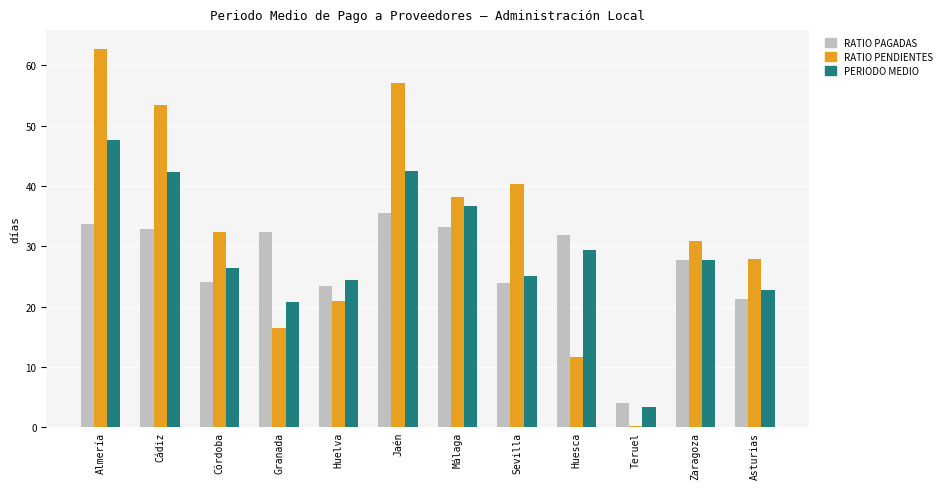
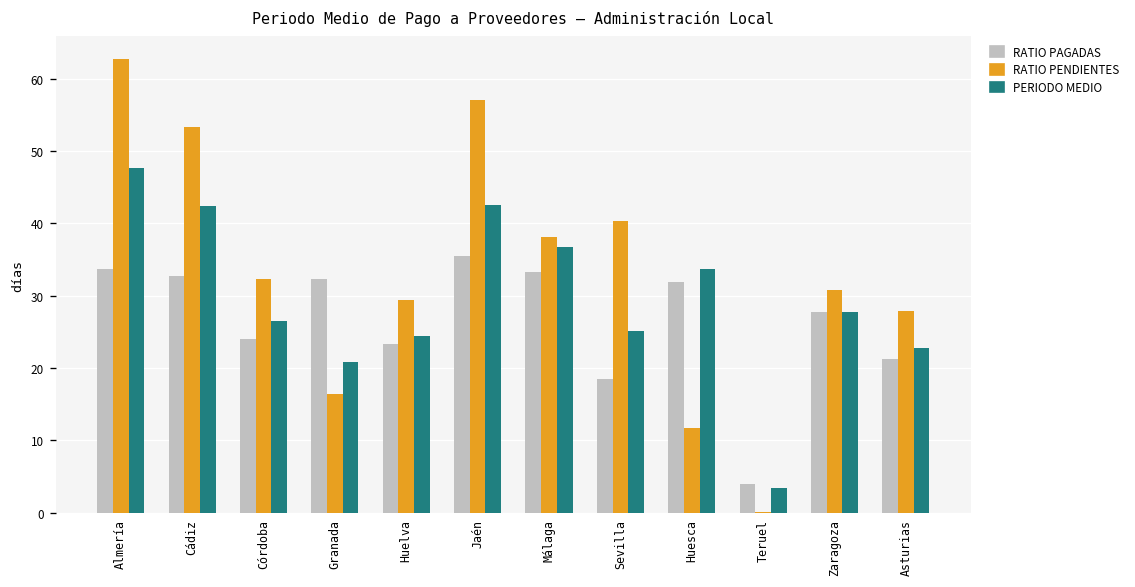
  {
    "RATIO PAGADAS": {
      "Almería": 34,
      "Cádiz": 33,
      "Córdoba": 24,
      "Granada": 32,
      "Huelva": 23,
      "Jaén": 35,
      "Málaga": 33,
-     "Sevilla": 24,
+     "Sevilla": 18,
      "Huesca": 32,
      "Teruel": 4,
      "Zaragoza": 28,
      "Asturias": 21
    },
    "RATIO PENDIENTES": {
      "Almería": 63,
      "Cádiz": 53,
      "Córdoba": 32,
      "Granada": 16,
-     "Huelva": 21,
+     "Huelva": 29,
      "Jaén": 57,
      "Málaga": 38,
      "Sevilla": 40,
      "Huesca": 12,
      "Zaragoza": 31,
      "Asturias": 28
    },
    "PERIODO MEDIO": {
      "Almería": 48,
      "Cádiz": 42,
      "Córdoba": 26,
      "Granada": 21,
      "Huelva": 24,
      "Jaén": 43,
      "Málaga": 37,
      "Sevilla": 25,
-     "Huesca": 29,
+     "Huesca": 34,
      "Teruel": 3,
      "Zaragoza": 28,
      "Asturias": 23
    }
  }
